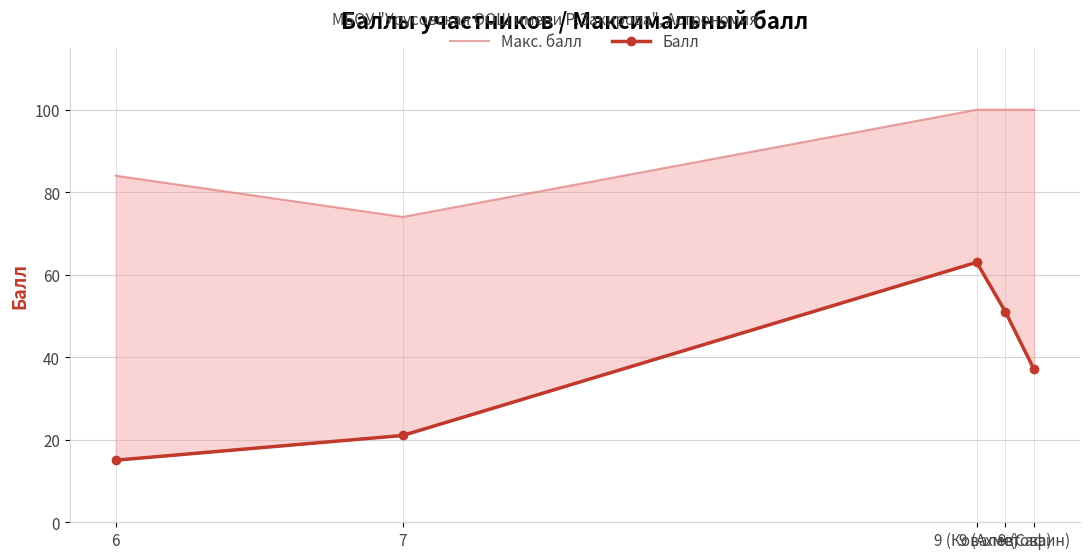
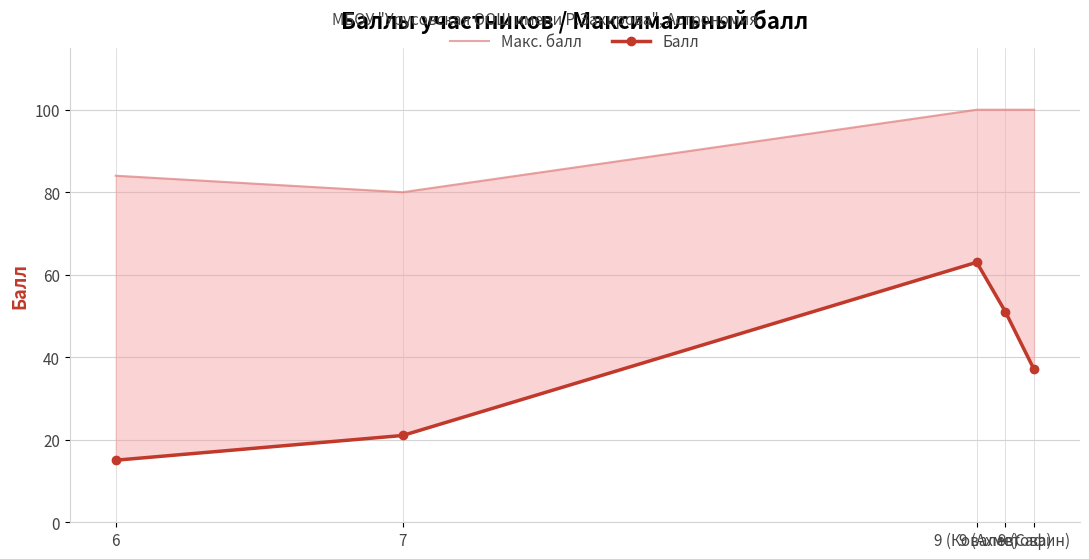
  {
    "Макс. балл": {
      "6": 84,
-     "7": 74
+     "7": 80
    },
    "Балл": {
      "6": 15,
      "7": 21
    }
  }
